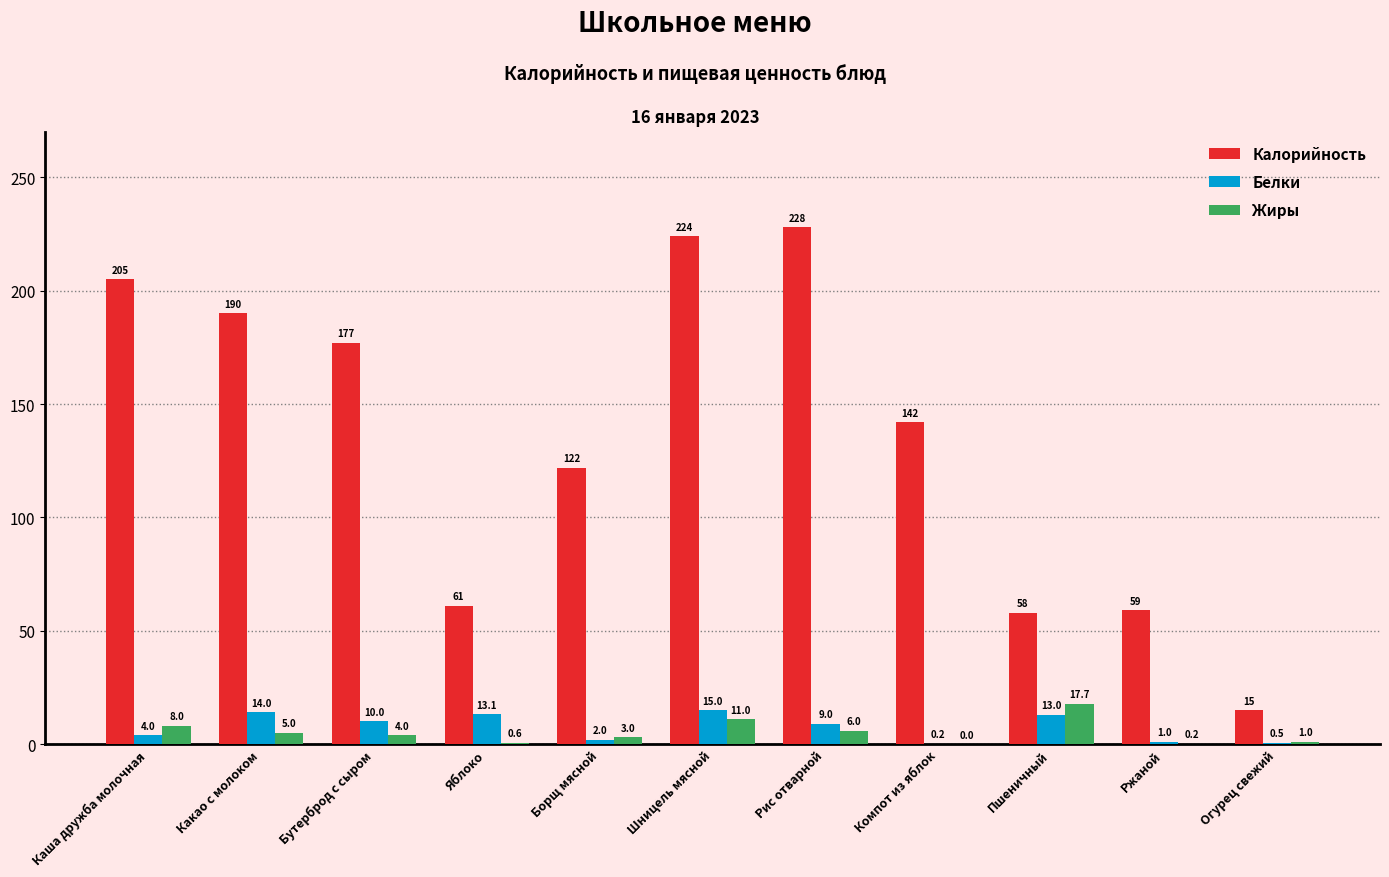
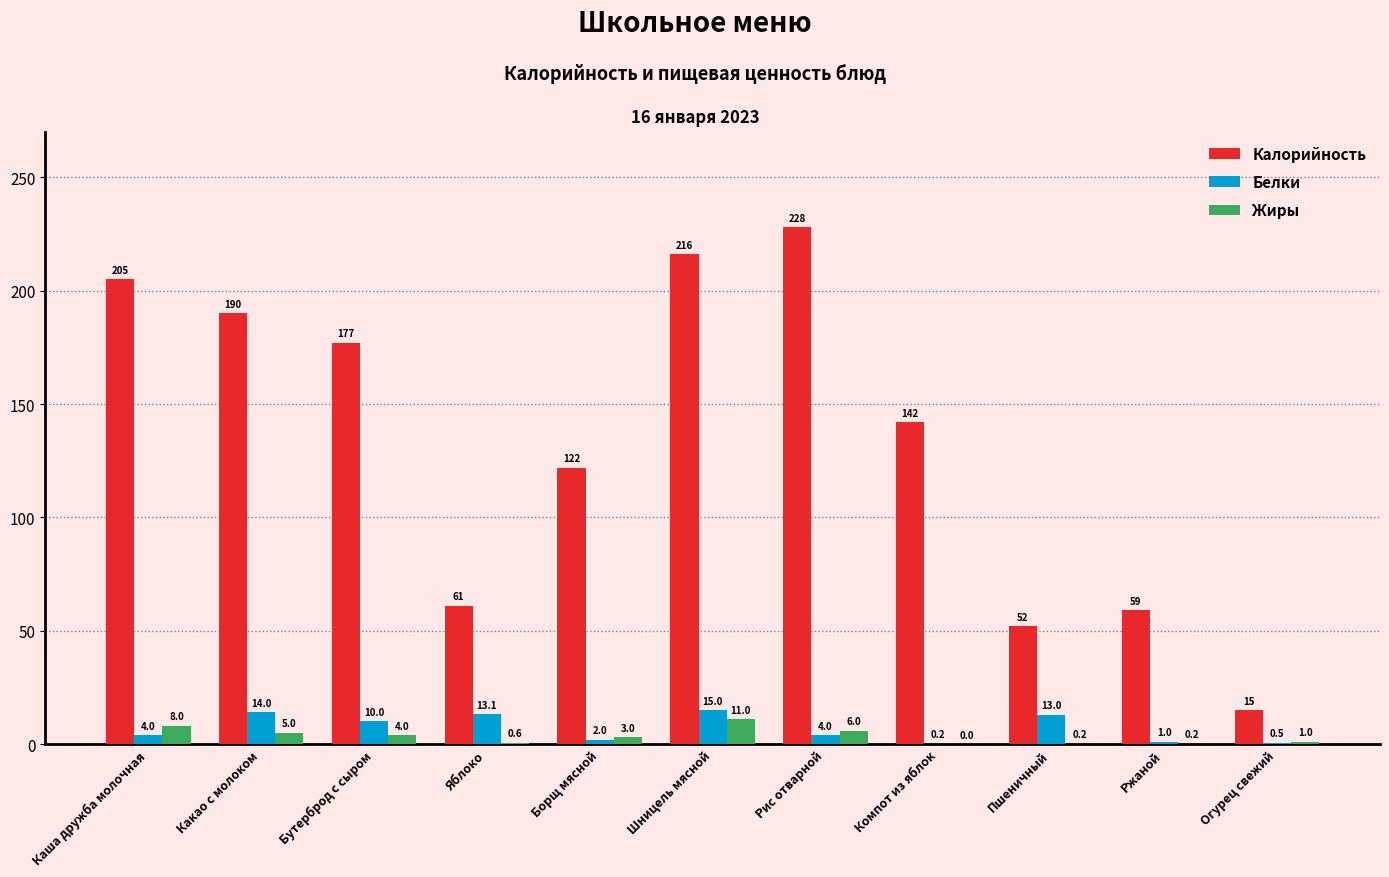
  {
    "Калорийность": {
      "Каша дружба молочная": 205,
      "Какао с молоком": 190,
      "Бутерброд с сыром": 177,
      "Яблоко": 61,
      "Борщ мясной": 122,
-     "Шницель мясной": 224,
+     "Шницель мясной": 216,
      "Рис отварной": 228,
      "Компот из яблок": 142,
-     "Пшеничный": 58,
+     "Пшеничный": 52,
      "Ржаной": 59,
      "Огурец свежий": 15
    },
    "Белки": {
      "Каша дружба молочная": 4.0,
      "Какао с молоком": 14.0,
      "Бутерброд с сыром": 10.0,
      "Яблоко": 13.1,
      "Борщ мясной": 2.0,
      "Шницель мясной": 15.0,
-     "Рис отварной": 9.0,
+     "Рис отварной": 4.0,
      "Компот из яблок": 0.2,
      "Пшеничный": 13.0,
      "Ржаной": 1.0,
      "Огурец свежий": 0.5
    },
    "Жиры": {
      "Каша дружба молочная": 8.0,
      "Какао с молоком": 5.0,
      "Бутерброд с сыром": 4.0,
      "Яблоко": 0.6,
      "Борщ мясной": 3.0,
      "Шницель мясной": 11.0,
      "Рис отварной": 6.0,
      "Компот из яблок": 0.0,
-     "Пшеничный": 17.7,
+     "Пшеничный": 0.2,
      "Ржаной": 0.2,
      "Огурец свежий": 1.0
    }
  }
